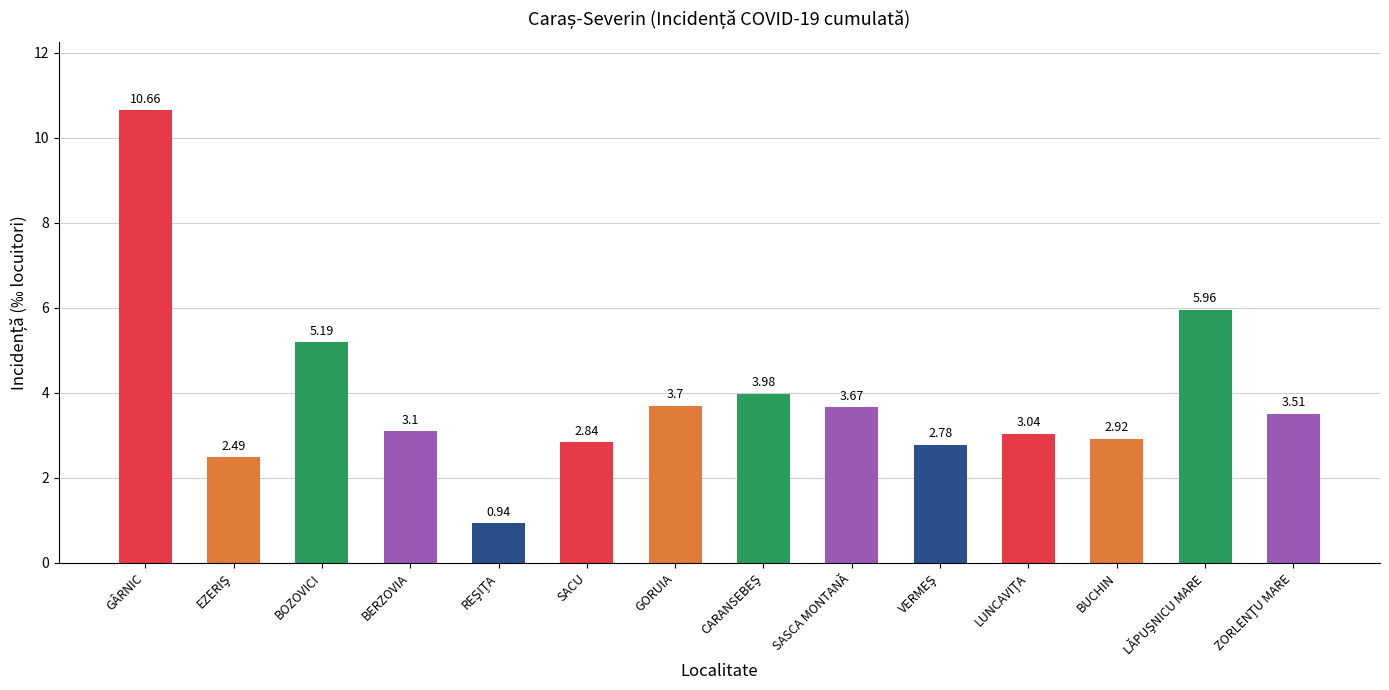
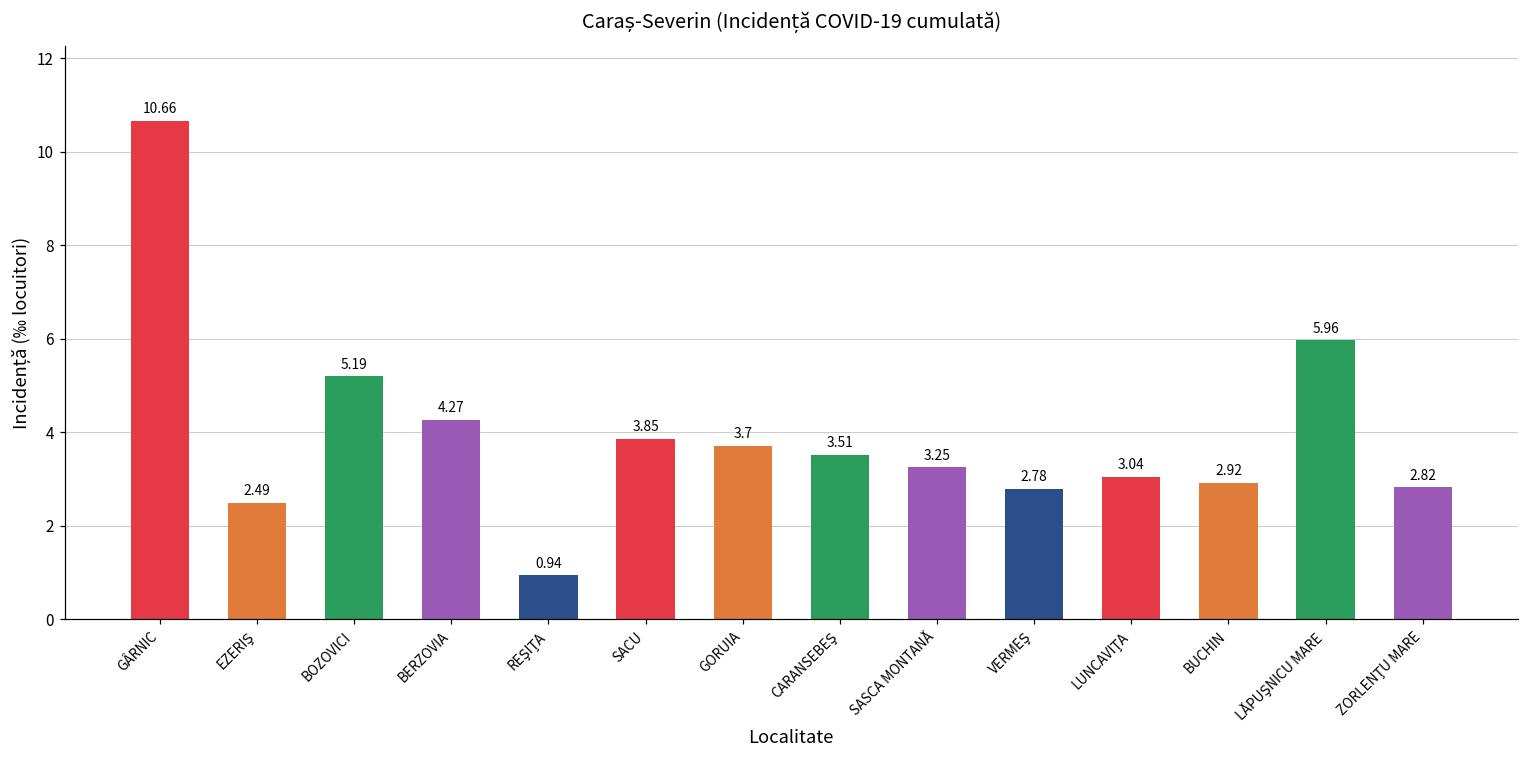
  {
    "GÂRNIC": 10.66,
    "EZERIŞ": 2.49,
    "BOZOVICI": 5.19,
-   "BERZOVIA": 3.1,
+   "BERZOVIA": 4.27,
    "REŞIŢA": 0.94,
-   "SACU": 2.84,
+   "SACU": 3.85,
    "GORUIA": 3.7,
-   "CARANSEBEŞ": 3.98,
-   "SASCA MONTANĂ": 3.67,
+   "CARANSEBEŞ": 3.51,
+   "SASCA MONTANĂ": 3.25,
    "VERMEŞ": 2.78,
    "LUNCAVIŢA": 3.04,
    "BUCHIN": 2.92,
    "LĂPUŞNICU MARE": 5.96,
-   "ZORLENŢU MARE": 3.51
+   "ZORLENŢU MARE": 2.82
  }
